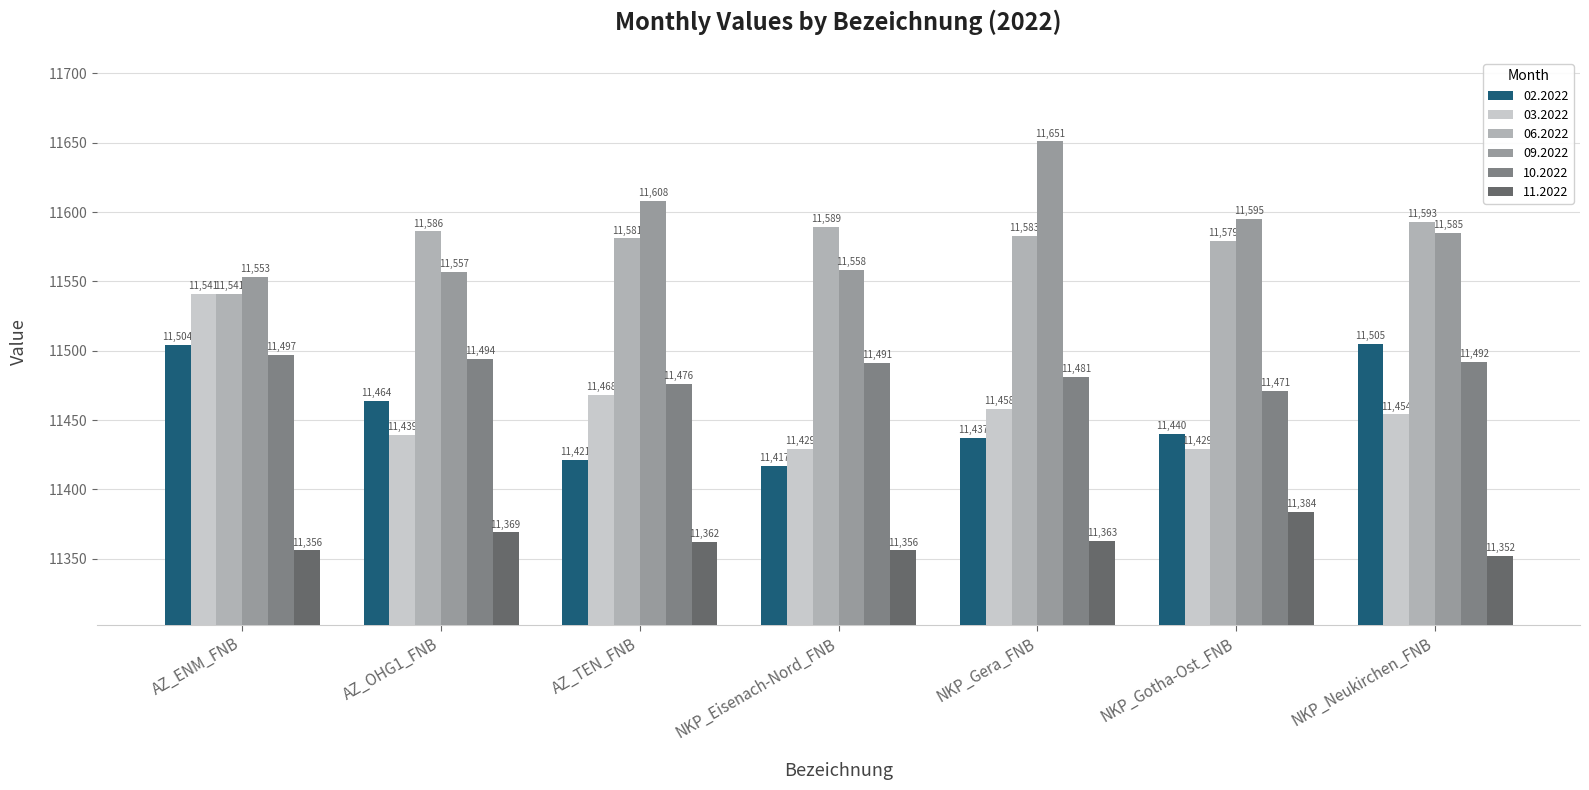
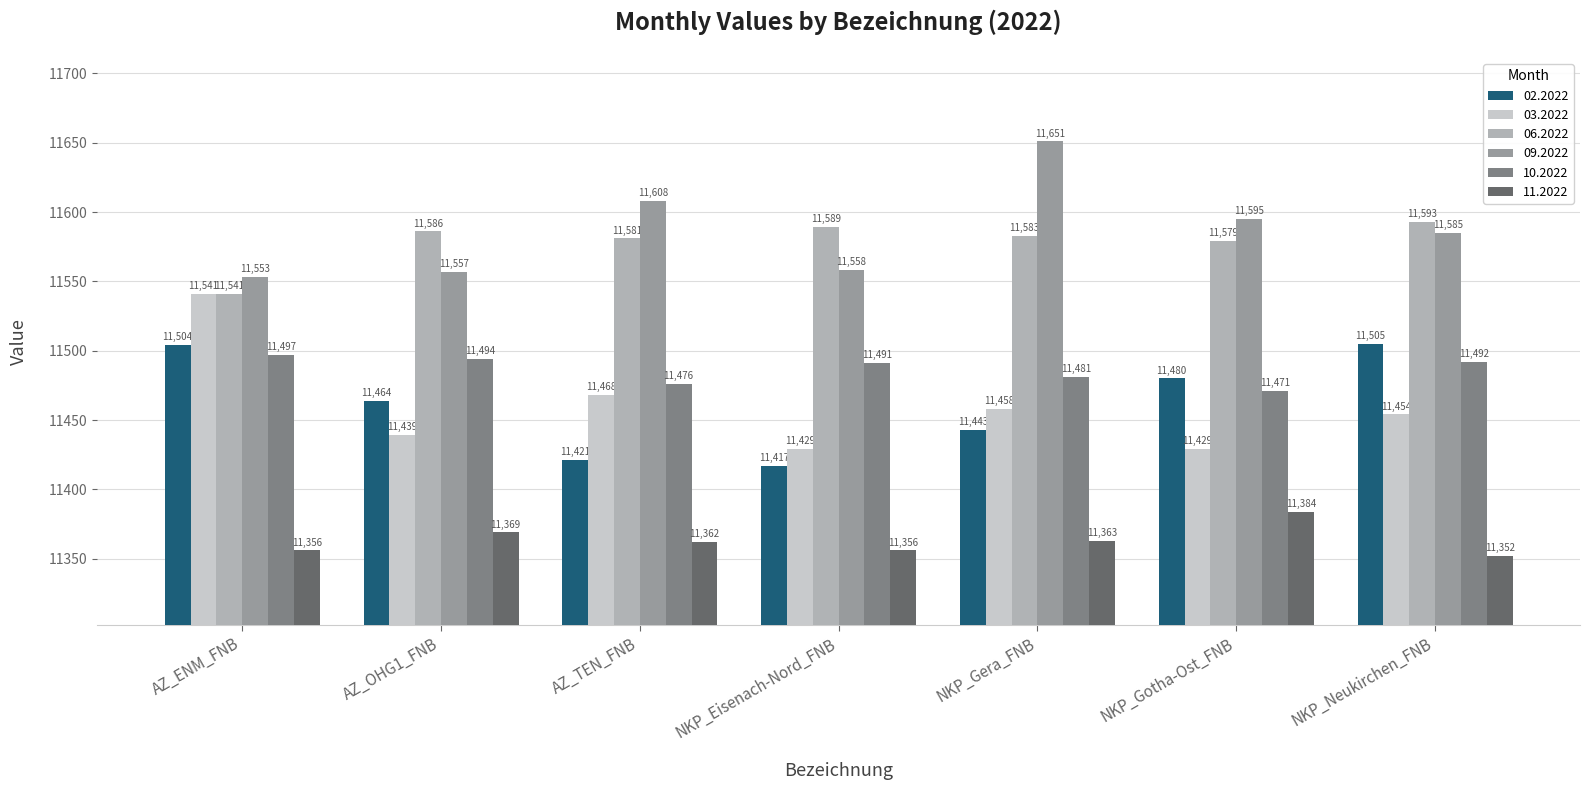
  {
    "02.2022": {
      "AZ_ENM_FNB": "11,504",
      "AZ_OHG1_FNB": "11,464",
      "AZ_TEN_FNB": "11,421",
      "NKP_Eisenach-Nord_FNB": "11,417",
-     "NKP_Gera_FNB": "11,437",
-     "NKP_Gotha-Ost_FNB": "11,440",
+     "NKP_Gera_FNB": "11,443",
+     "NKP_Gotha-Ost_FNB": "11,480",
      "NKP_Neukirchen_FNB": "11,505"
    }
  }
